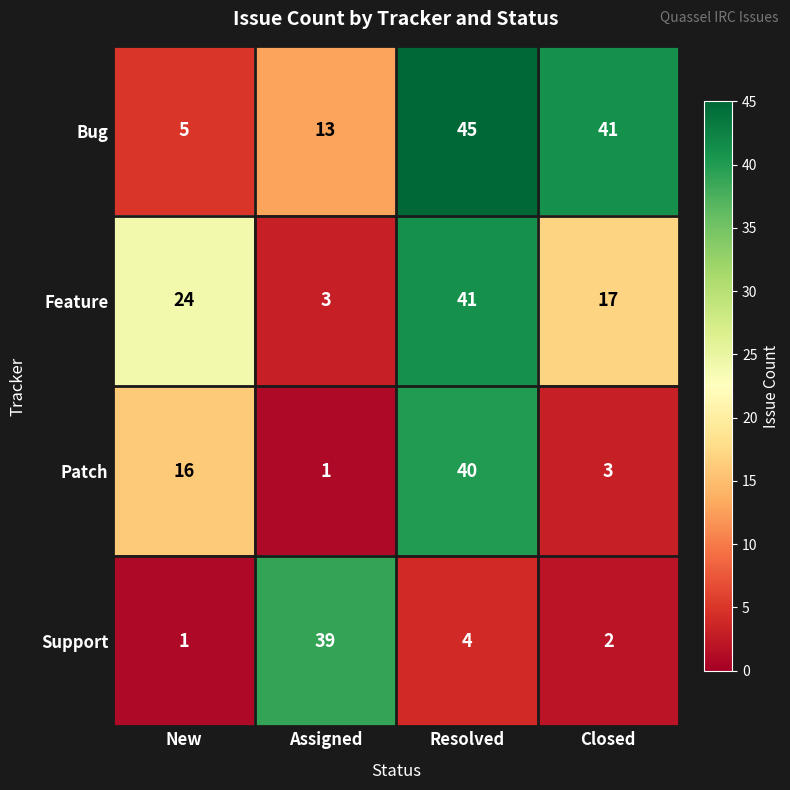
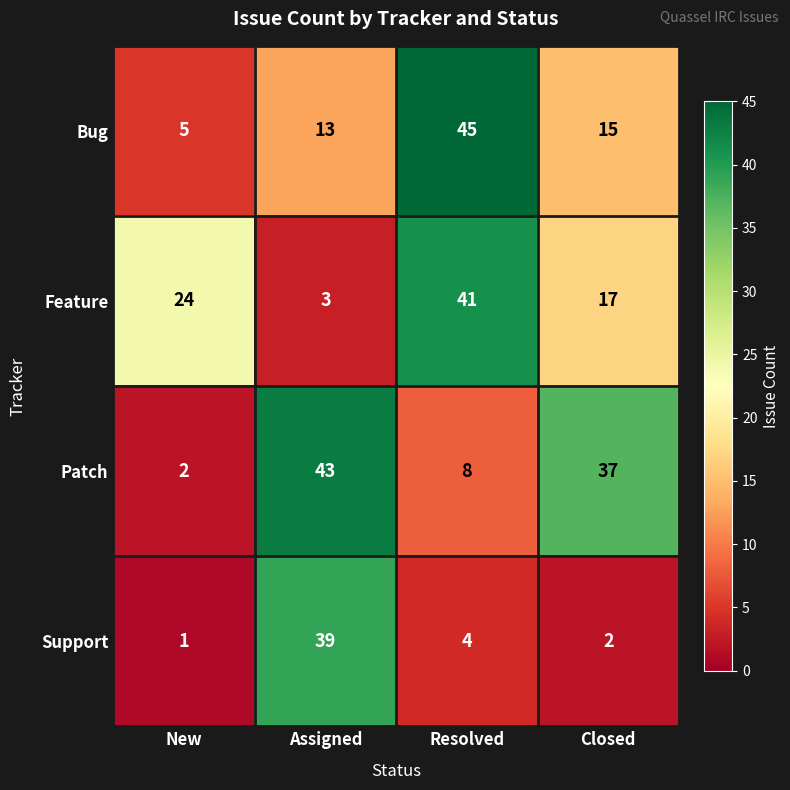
  {
    "Bug": {
      "New": 5,
      "Assigned": 13,
      "Resolved": 45,
-     "Closed": 41
+     "Closed": 15
    },
    "Feature": {
      "New": 24,
      "Assigned": 3,
      "Resolved": 41,
      "Closed": 17
    },
    "Patch": {
-     "New": 16,
-     "Assigned": 1,
-     "Resolved": 40,
-     "Closed": 3
+     "New": 2,
+     "Assigned": 43,
+     "Resolved": 8,
+     "Closed": 37
    },
    "Support": {
      "New": 1,
      "Assigned": 39,
      "Resolved": 4,
      "Closed": 2
    }
  }
